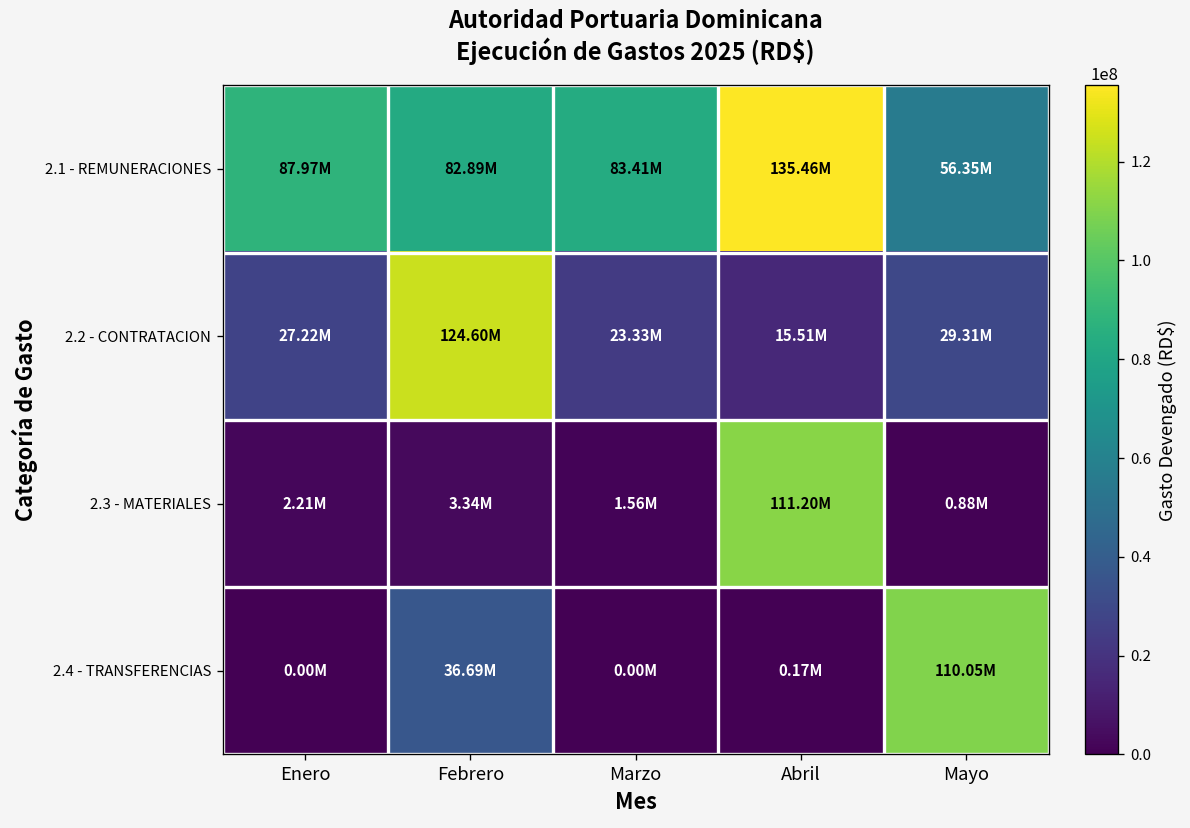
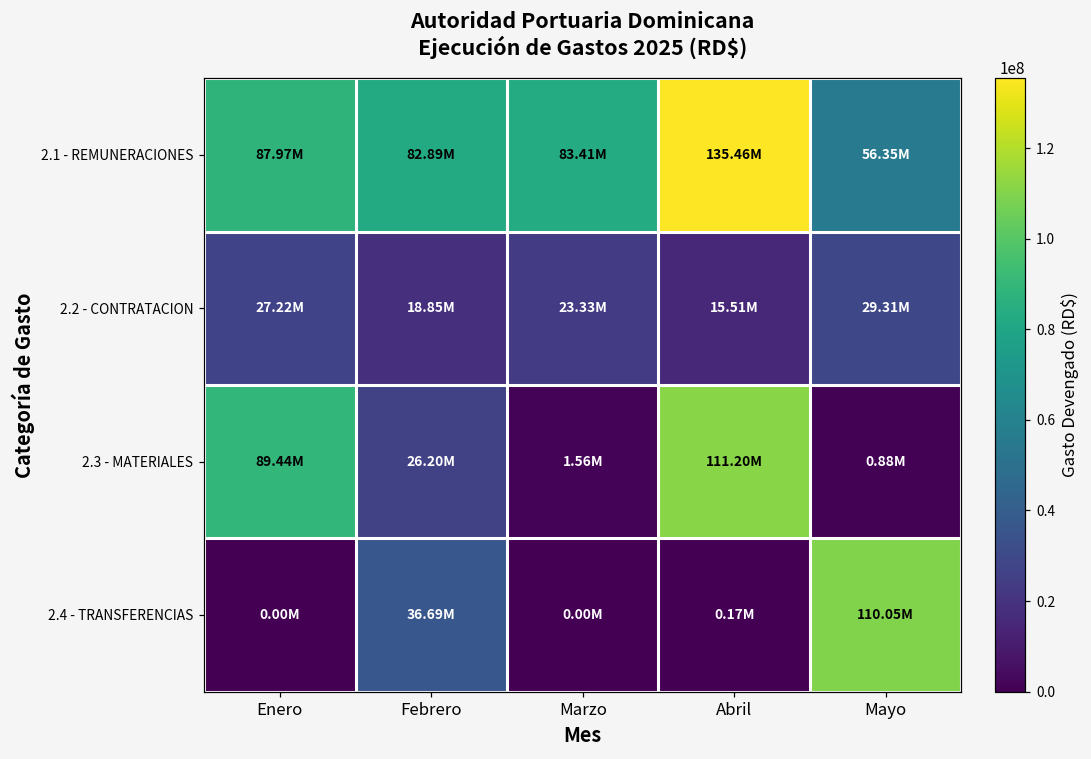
  {
    "2.1 - REMUNERACIONES": {
      "Enero": "87.97M",
      "Febrero": "82.89M",
      "Marzo": "83.41M",
      "Abril": "135.46M",
      "Mayo": "56.35M"
    },
    "2.2 - CONTRATACION": {
      "Enero": "27.22M",
-     "Febrero": "124.60M",
+     "Febrero": "18.85M",
      "Marzo": "23.33M",
      "Abril": "15.51M",
      "Mayo": "29.31M"
    },
    "2.3 - MATERIALES": {
-     "Enero": "2.21M",
-     "Febrero": "3.34M",
+     "Enero": "89.44M",
+     "Febrero": "26.20M",
      "Marzo": "1.56M",
      "Abril": "111.20M",
      "Mayo": "0.88M"
    },
    "2.4 - TRANSFERENCIAS": {
      "Enero": "0.00M",
      "Febrero": "36.69M",
      "Marzo": "0.00M",
      "Abril": "0.17M",
      "Mayo": "110.05M"
    }
  }
